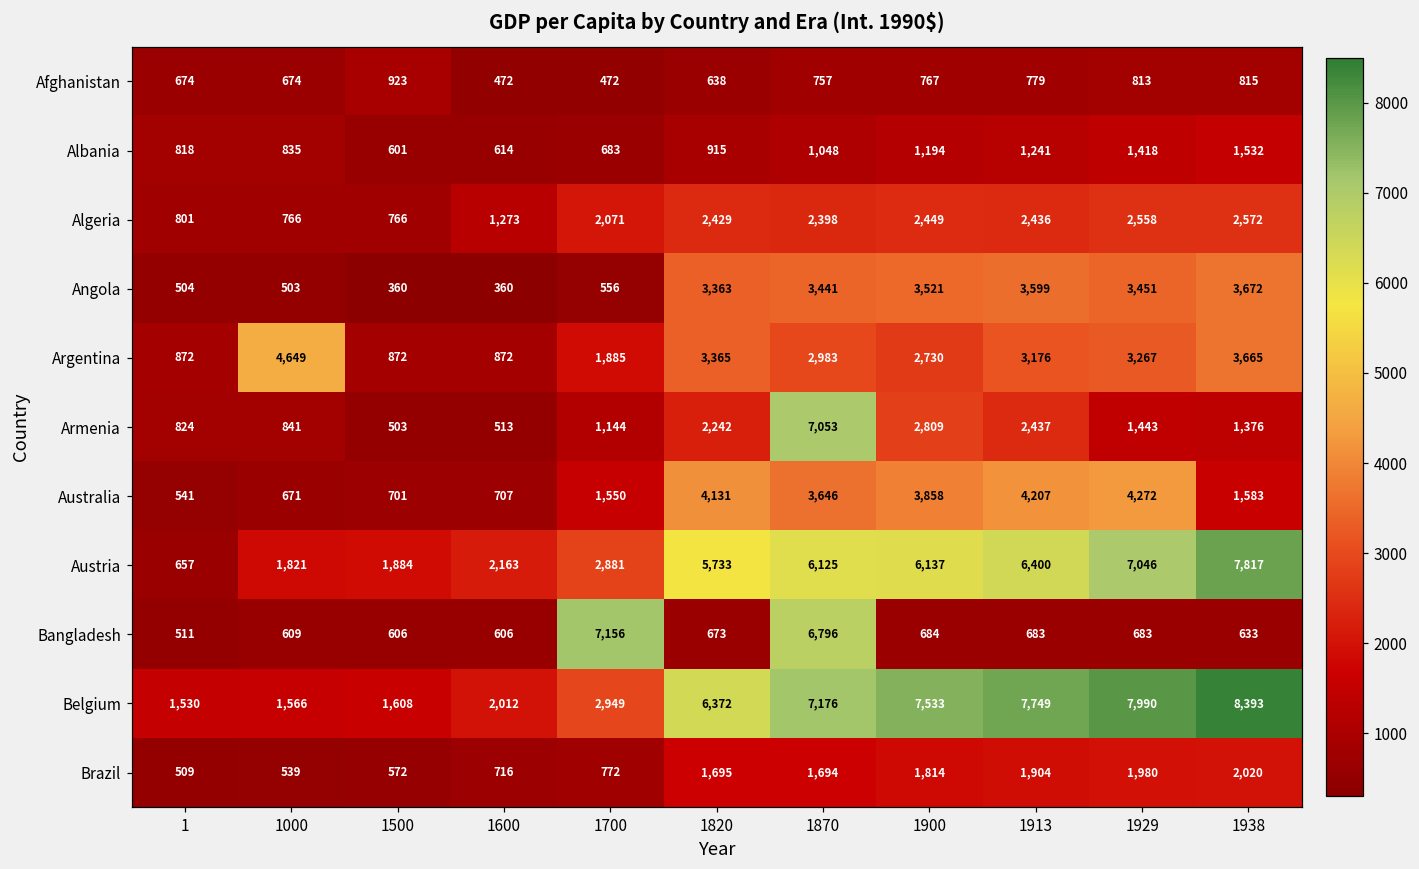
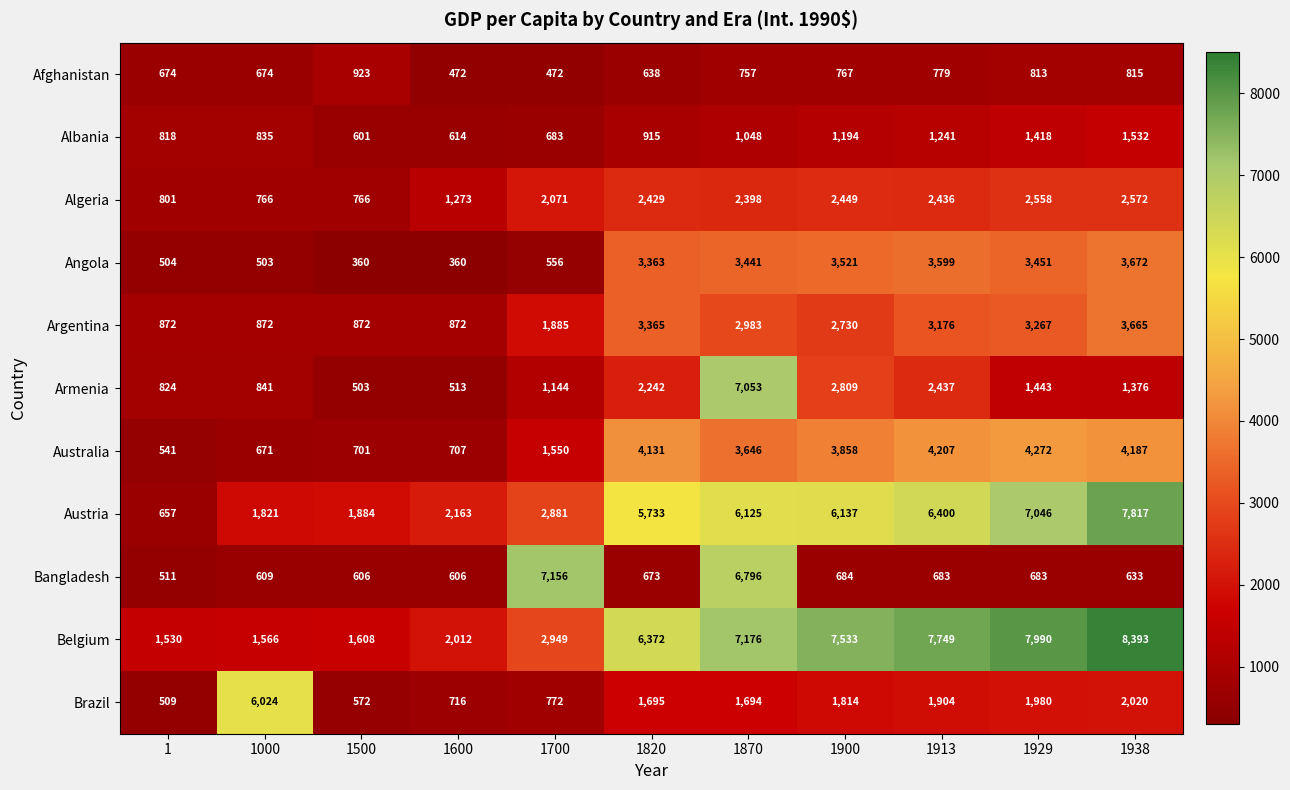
  {
    "Afghanistan": {
      "1": "674",
      "1000": "674",
      "1500": "923",
      "1600": "472",
      "1700": "472",
      "1820": "638",
      "1870": "757",
      "1900": "767",
      "1913": "779",
      "1929": "813",
      "1938": "815"
    },
    "Albania": {
      "1": "818",
      "1000": "835",
      "1500": "601",
      "1600": "614",
      "1700": "683",
      "1820": "915",
      "1870": "1,048",
      "1900": "1,194",
      "1913": "1,241",
      "1929": "1,418",
      "1938": "1,532"
    },
    "Algeria": {
      "1": "801",
      "1000": "766",
      "1500": "766",
      "1600": "1,273",
      "1700": "2,071",
      "1820": "2,429",
      "1870": "2,398",
      "1900": "2,449",
      "1913": "2,436",
      "1929": "2,558",
      "1938": "2,572"
    },
    "Angola": {
      "1": "504",
      "1000": "503",
      "1500": "360",
      "1600": "360",
      "1700": "556",
      "1820": "3,363",
      "1870": "3,441",
      "1900": "3,521",
      "1913": "3,599",
      "1929": "3,451",
      "1938": "3,672"
    },
    "Argentina": {
      "1": "872",
-     "1000": "4,649",
+     "1000": "872",
      "1500": "872",
      "1600": "872",
      "1700": "1,885",
      "1820": "3,365",
      "1870": "2,983",
      "1900": "2,730",
      "1913": "3,176",
      "1929": "3,267",
      "1938": "3,665"
    },
    "Armenia": {
      "1": "824",
      "1000": "841",
      "1500": "503",
      "1600": "513",
      "1700": "1,144",
      "1820": "2,242",
      "1870": "7,053",
      "1900": "2,809",
      "1913": "2,437",
      "1929": "1,443",
      "1938": "1,376"
    },
    "Australia": {
      "1": "541",
      "1000": "671",
      "1500": "701",
      "1600": "707",
      "1700": "1,550",
      "1820": "4,131",
      "1870": "3,646",
      "1900": "3,858",
      "1913": "4,207",
      "1929": "4,272",
-     "1938": "1,583"
+     "1938": "4,187"
    },
    "Austria": {
      "1": "657",
      "1000": "1,821",
      "1500": "1,884",
      "1600": "2,163",
      "1700": "2,881",
      "1820": "5,733",
      "1870": "6,125",
      "1900": "6,137",
      "1913": "6,400",
      "1929": "7,046",
      "1938": "7,817"
    },
    "Bangladesh": {
      "1": "511",
      "1000": "609",
      "1500": "606",
      "1600": "606",
      "1700": "7,156",
      "1820": "673",
      "1870": "6,796",
      "1900": "684",
      "1913": "683",
      "1929": "683",
      "1938": "633"
    },
    "Belgium": {
      "1": "1,530",
      "1000": "1,566",
      "1500": "1,608",
      "1600": "2,012",
      "1700": "2,949",
      "1820": "6,372",
      "1870": "7,176",
      "1900": "7,533",
      "1913": "7,749",
      "1929": "7,990",
      "1938": "8,393"
    },
    "Brazil": {
      "1": "509",
-     "1000": "539",
+     "1000": "6,024",
      "1500": "572",
      "1600": "716",
      "1700": "772",
      "1820": "1,695",
      "1870": "1,694",
      "1900": "1,814",
      "1913": "1,904",
      "1929": "1,980",
      "1938": "2,020"
    }
  }
